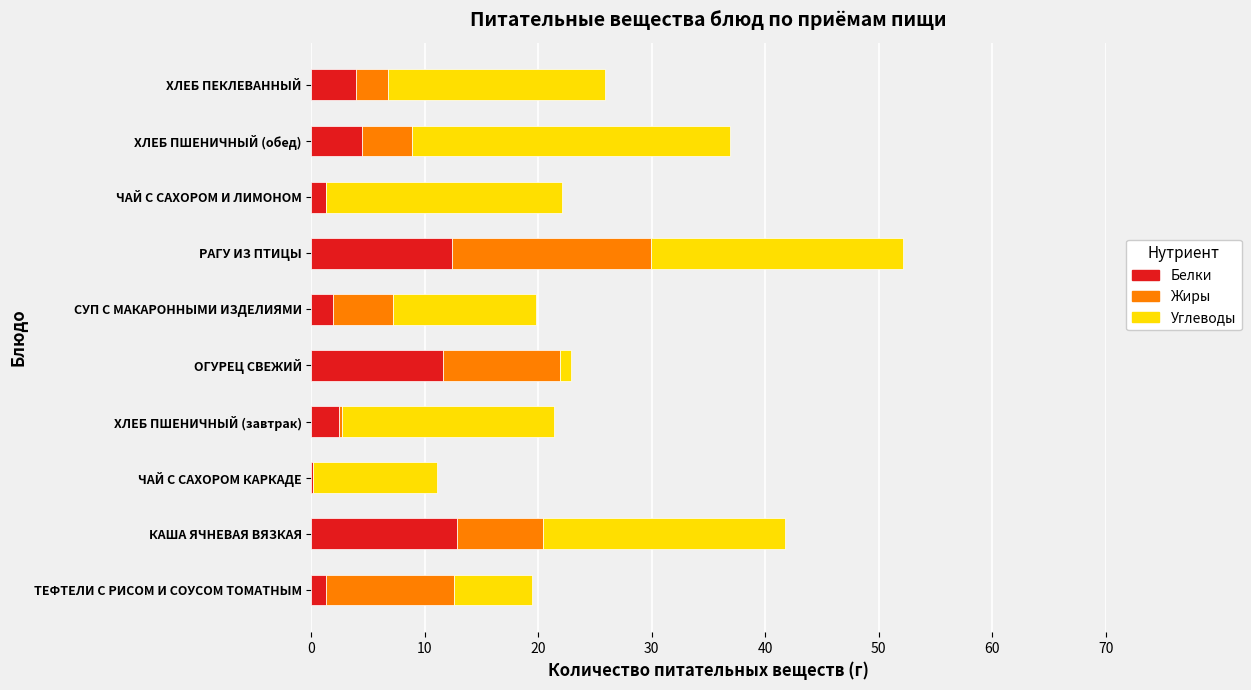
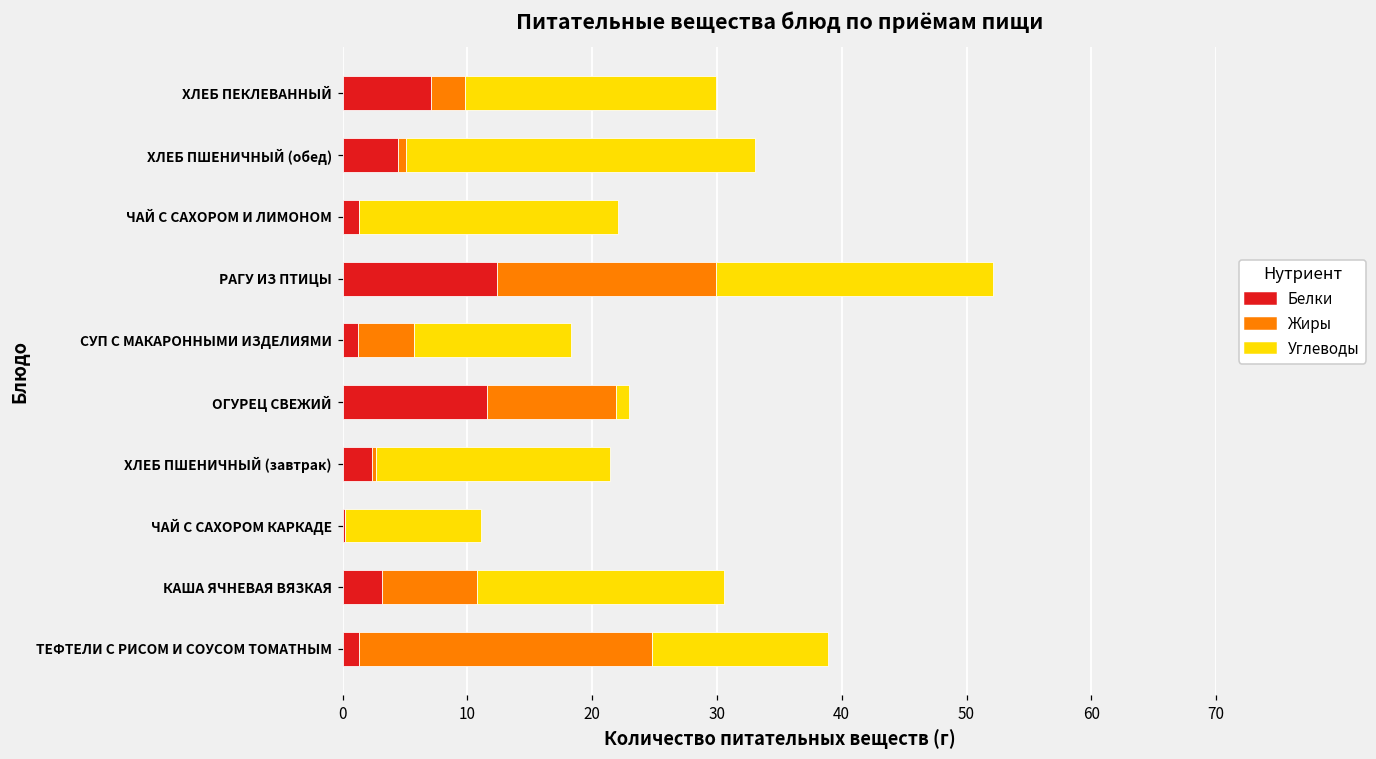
  {
    "Белки": {
-     "ХЛЕБ ПЕКЛЕВАННЫЙ": 4.0,
+     "ХЛЕБ ПЕКЛЕВАННЫЙ": 7.1,
      "ХЛЕБ ПШЕНИЧНЫЙ (обед)": 4.5,
      "ЧАЙ С САХОРОМ И ЛИМОНОМ": 1.3,
      "РАГУ ИЗ ПТИЦЫ": 12.4,
-     "СУП С МАКАРОННЫМИ ИЗДЕЛИЯМИ": 1.9,
+     "СУП С МАКАРОННЫМИ ИЗДЕЛИЯМИ": 1.2,
      "ОГУРЕЦ СВЕЖИЙ": 11.6,
      "ХЛЕБ ПШЕНИЧНЫЙ (завтрак)": 2.4,
-     "КАША ЯЧНЕВАЯ ВЯЗКАЯ": 12.8,
+     "КАША ЯЧНЕВАЯ ВЯЗКАЯ": 3.2,
      "ТЕФТЕЛИ С РИСОМ И СОУСОМ ТОМАТНЫМ": 1.3
    },
    "Жиры": {
      "ХЛЕБ ПЕКЛЕВАННЫЙ": 2.8,
-     "ХЛЕБ ПШЕНИЧНЫЙ (обед)": 4.4,
+     "ХЛЕБ ПШЕНИЧНЫЙ (обед)": 0.6,
      "ЧАЙ С САХОРОМ И ЛИМОНОМ": 0.0,
      "РАГУ ИЗ ПТИЦЫ": 17.5,
-     "СУП С МАКАРОННЫМИ ИЗДЕЛИЯМИ": 5.3,
+     "СУП С МАКАРОННЫМИ ИЗДЕЛИЯМИ": 4.5,
      "ОГУРЕЦ СВЕЖИЙ": 10.4,
      "ХЛЕБ ПШЕНИЧНЫЙ (завтрак)": 0.3,
      "ЧАЙ С САХОРОМ КАРКАДЕ": 0.0,
      "КАША ЯЧНЕВАЯ ВЯЗКАЯ": 7.6,
-     "ТЕФТЕЛИ С РИСОМ И СОУСОМ ТОМАТНЫМ": 11.3
+     "ТЕФТЕЛИ С РИСОМ И СОУСОМ ТОМАТНЫМ": 23.5
    },
    "Углеводы": {
-     "ХЛЕБ ПЕКЛЕВАННЫЙ": 19.1,
+     "ХЛЕБ ПЕКЛЕВАННЫЙ": 20.0,
      "ХЛЕБ ПШЕНИЧНЫЙ (обед)": 28.0,
      "ЧАЙ С САХОРОМ И ЛИМОНОМ": 20.8,
      "РАГУ ИЗ ПТИЦЫ": 22.2,
      "СУП С МАКАРОННЫМИ ИЗДЕЛИЯМИ": 12.6,
      "ОГУРЕЦ СВЕЖИЙ": 1.0,
      "ХЛЕБ ПШЕНИЧНЫЙ (завтрак)": 18.7,
      "ЧАЙ С САХОРОМ КАРКАДЕ": 10.9,
-     "КАША ЯЧНЕВАЯ ВЯЗКАЯ": 21.3,
-     "ТЕФТЕЛИ С РИСОМ И СОУСОМ ТОМАТНЫМ": 6.8
+     "КАША ЯЧНЕВАЯ ВЯЗКАЯ": 19.8,
+     "ТЕФТЕЛИ С РИСОМ И СОУСОМ ТОМАТНЫМ": 14.1
    }
  }
